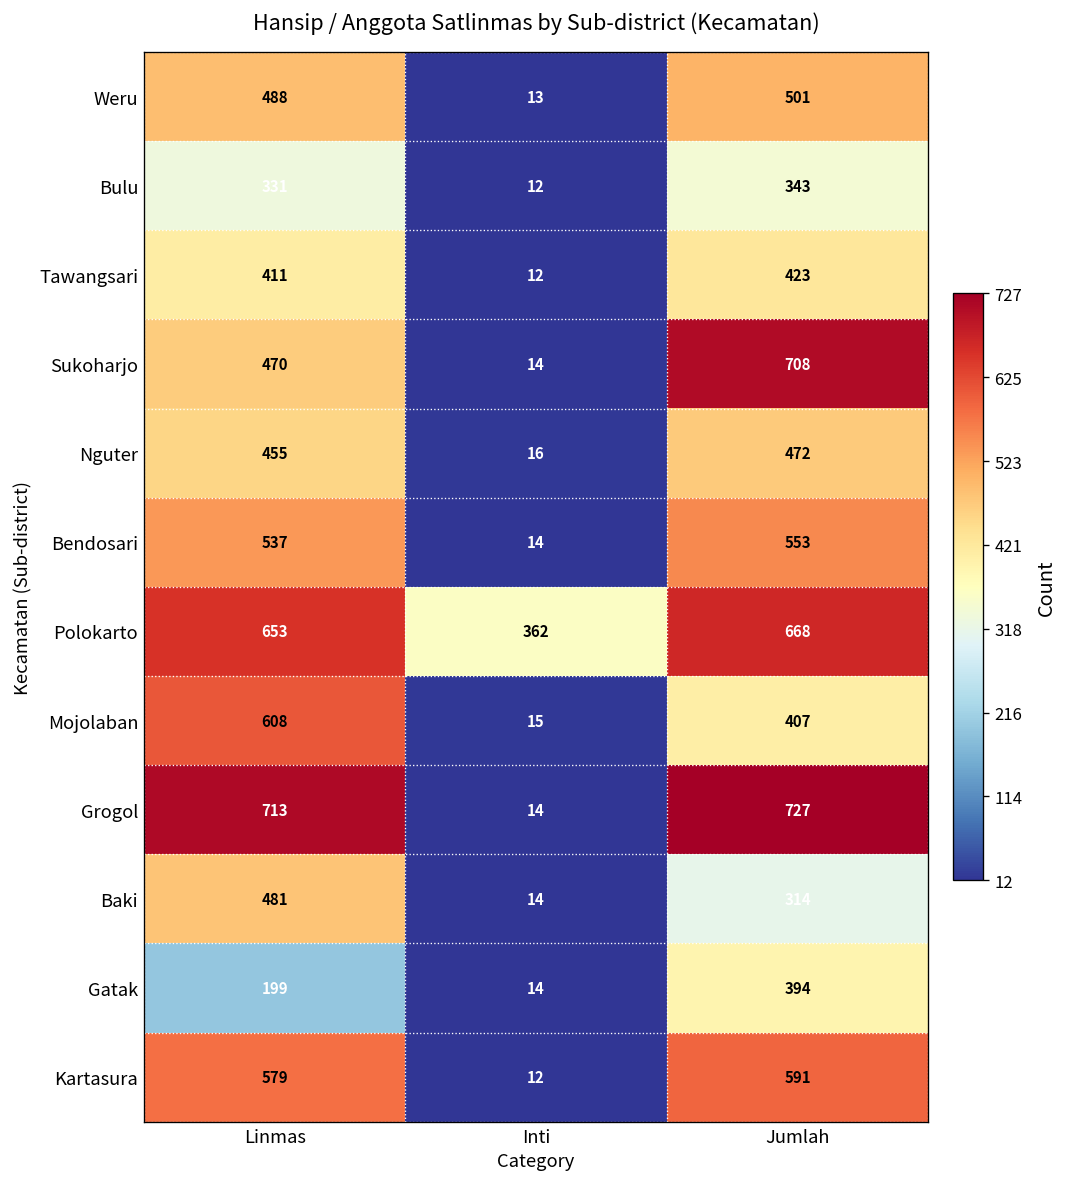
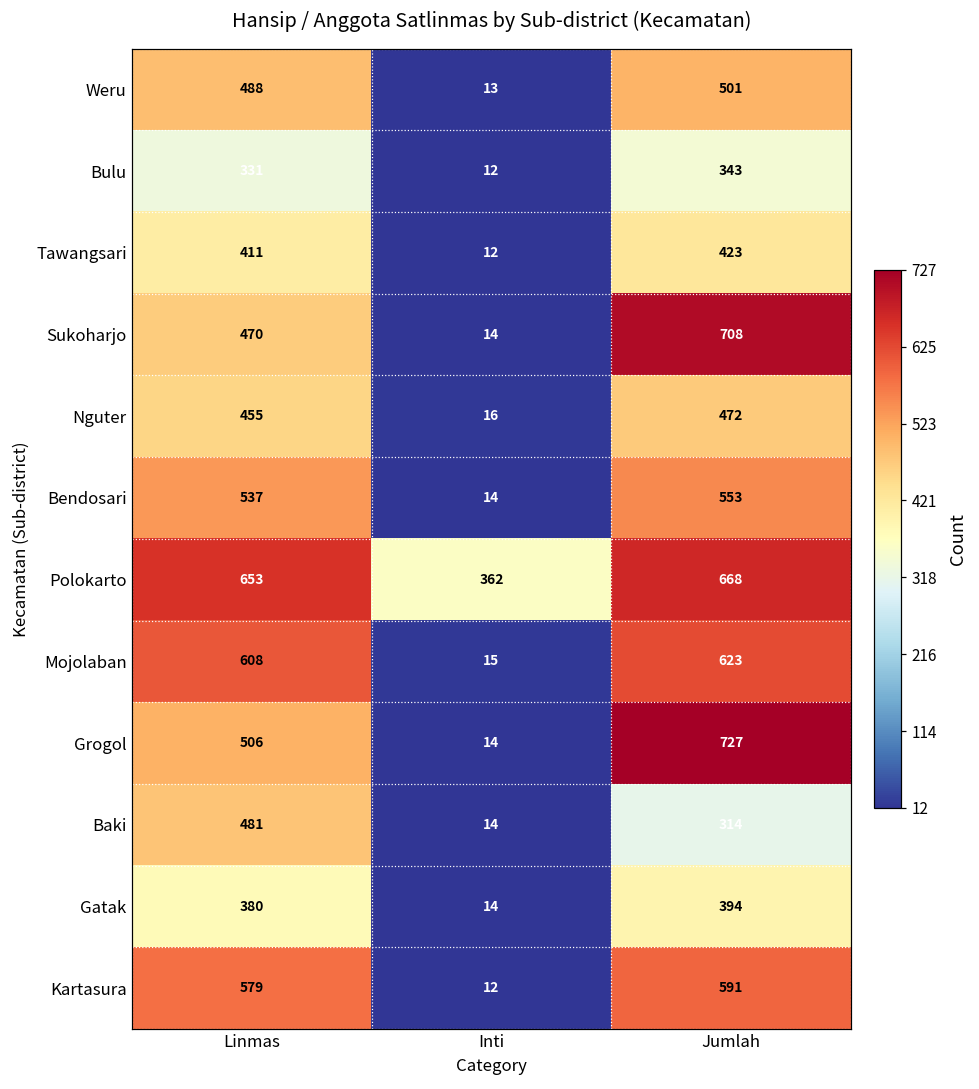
  {
    "Weru": {
      "Linmas": 488,
      "Inti": 13,
      "Jumlah": 501
    },
    "Bulu": {
      "Inti": 12,
      "Jumlah": 343
    },
    "Tawangsari": {
      "Linmas": 411,
      "Inti": 12,
      "Jumlah": 423
    },
    "Sukoharjo": {
      "Linmas": 470,
      "Inti": 14,
      "Jumlah": 708
    },
    "Nguter": {
      "Linmas": 455,
      "Inti": 16,
      "Jumlah": 472
    },
    "Bendosari": {
      "Linmas": 537,
      "Inti": 14,
      "Jumlah": 553
    },
    "Polokarto": {
      "Linmas": 653,
      "Inti": 362,
      "Jumlah": 668
    },
    "Mojolaban": {
      "Linmas": 608,
      "Inti": 15,
-     "Jumlah": 407
+     "Jumlah": 623
    },
    "Grogol": {
-     "Linmas": 713,
+     "Linmas": 506,
      "Inti": 14,
      "Jumlah": 727
    },
    "Baki": {
      "Linmas": 481,
      "Inti": 14
    },
    "Gatak": {
-     "Linmas": 199,
+     "Linmas": 380,
      "Inti": 14,
      "Jumlah": 394
    },
    "Kartasura": {
      "Linmas": 579,
      "Inti": 12,
      "Jumlah": 591
    }
  }
